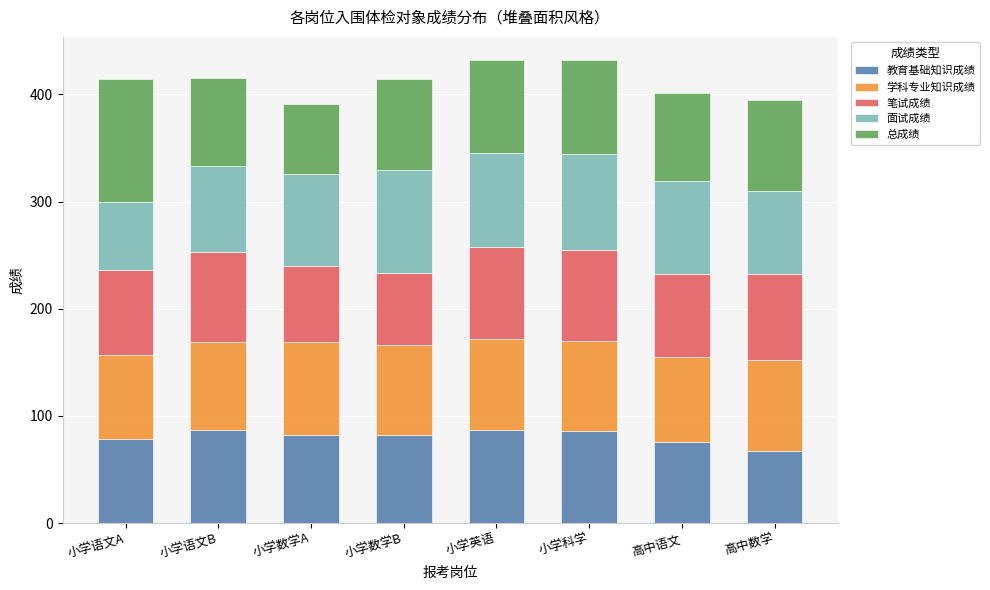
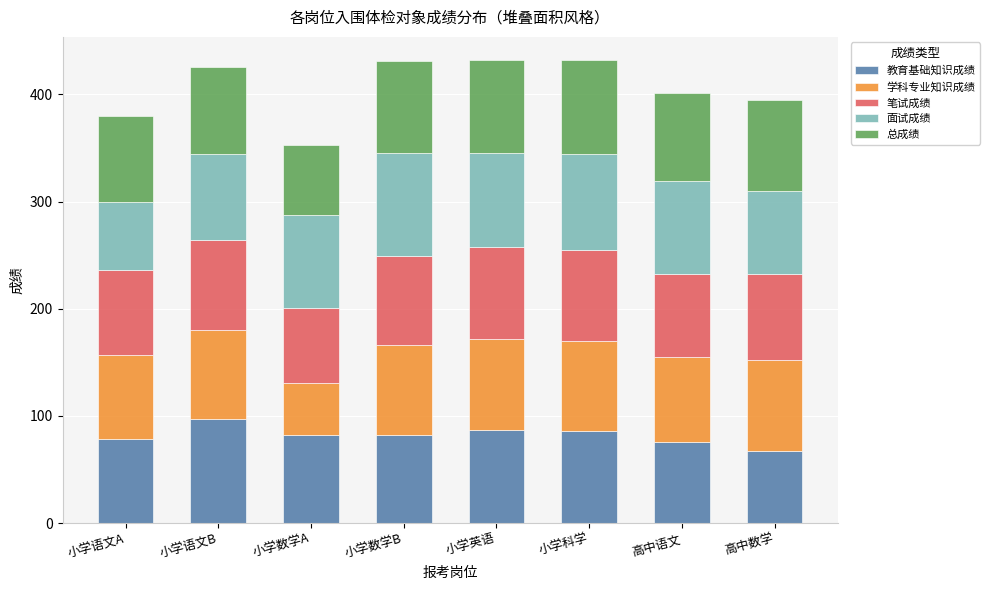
  {
    "教育基础知识成绩": {
      "小学语文A": 79,
-     "小学语文B": 87,
+     "小学语文B": 97,
      "小学数学A": 82,
      "小学数学B": 82,
      "小学英语": 87,
      "小学科学": 85,
      "高中语文": 76,
      "高中数学": 68
    },
    "学科专业知识成绩": {
      "小学语文A": 78,
      "小学语文B": 83,
-     "小学数学A": 87,
+     "小学数学A": 48,
      "小学数学B": 84,
      "小学英语": 85,
      "小学科学": 84,
      "高中语文": 79,
      "高中数学": 85
    },
    "笔试成绩": {
      "小学语文A": 79,
      "小学语文B": 84,
      "小学数学A": 70,
-     "小学数学B": 67,
+     "小学数学B": 83,
      "小学英语": 85,
      "小学科学": 85,
      "高中语文": 78,
      "高中数学": 80
    },
    "面试成绩": {
      "小学语文A": 64,
      "小学语文B": 80,
      "小学数学A": 87,
      "小学数学B": 96,
      "小学英语": 88,
      "小学科学": 90,
      "高中语文": 87,
      "高中数学": 78
    },
    "总成绩": {
-     "小学语文A": 114,
+     "小学语文A": 80,
      "小学语文B": 82,
      "小学数学A": 65,
      "小学数学B": 86,
      "小学英语": 87,
      "小学科学": 87,
      "高中语文": 82,
      "高中数学": 85
    }
  }
